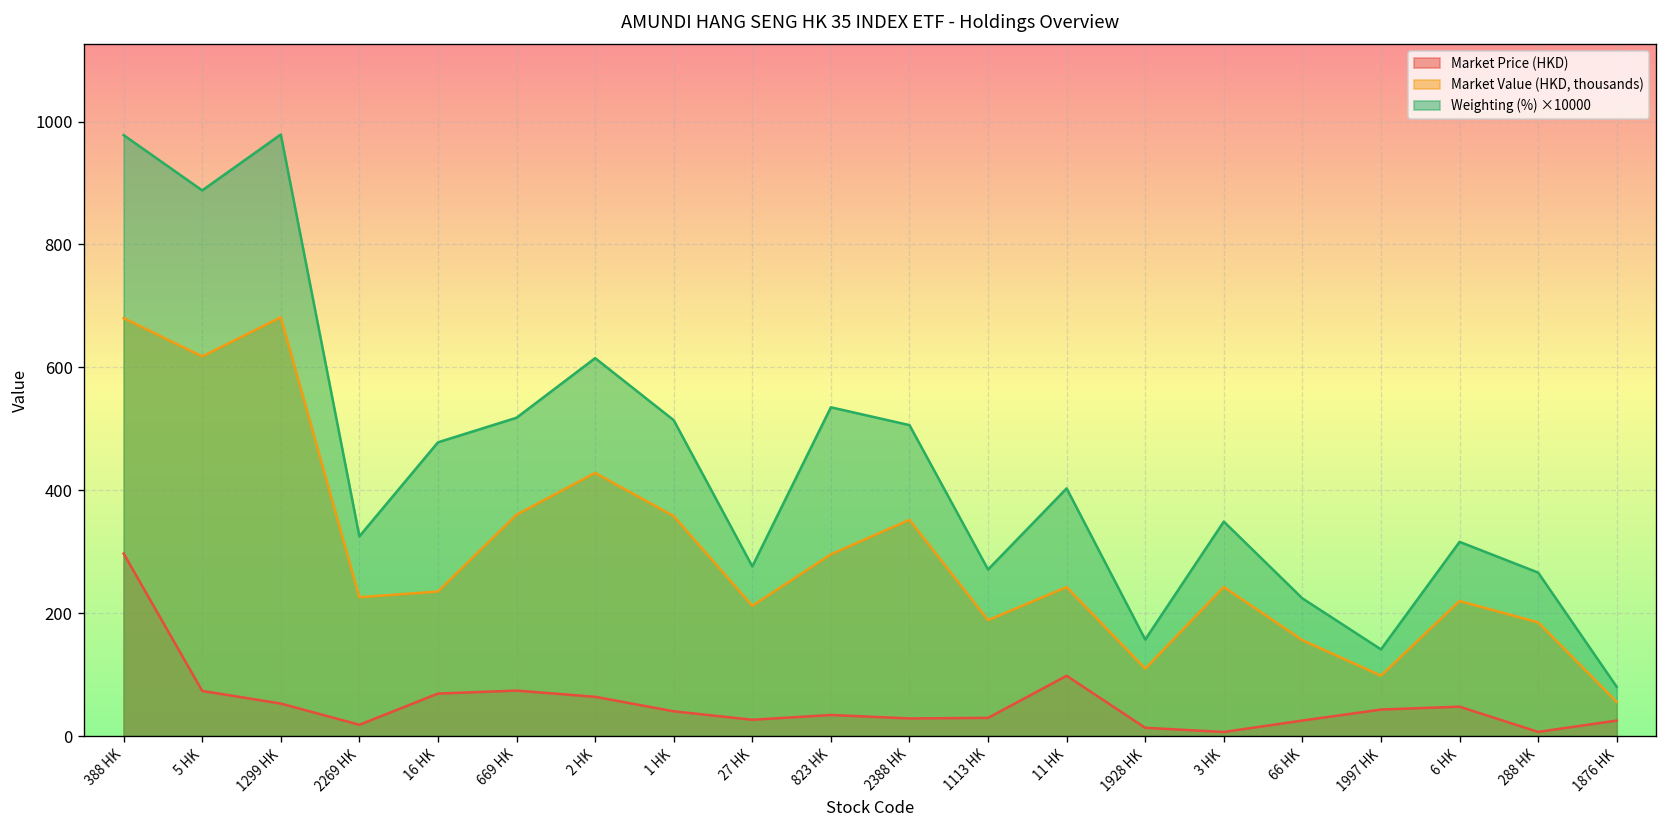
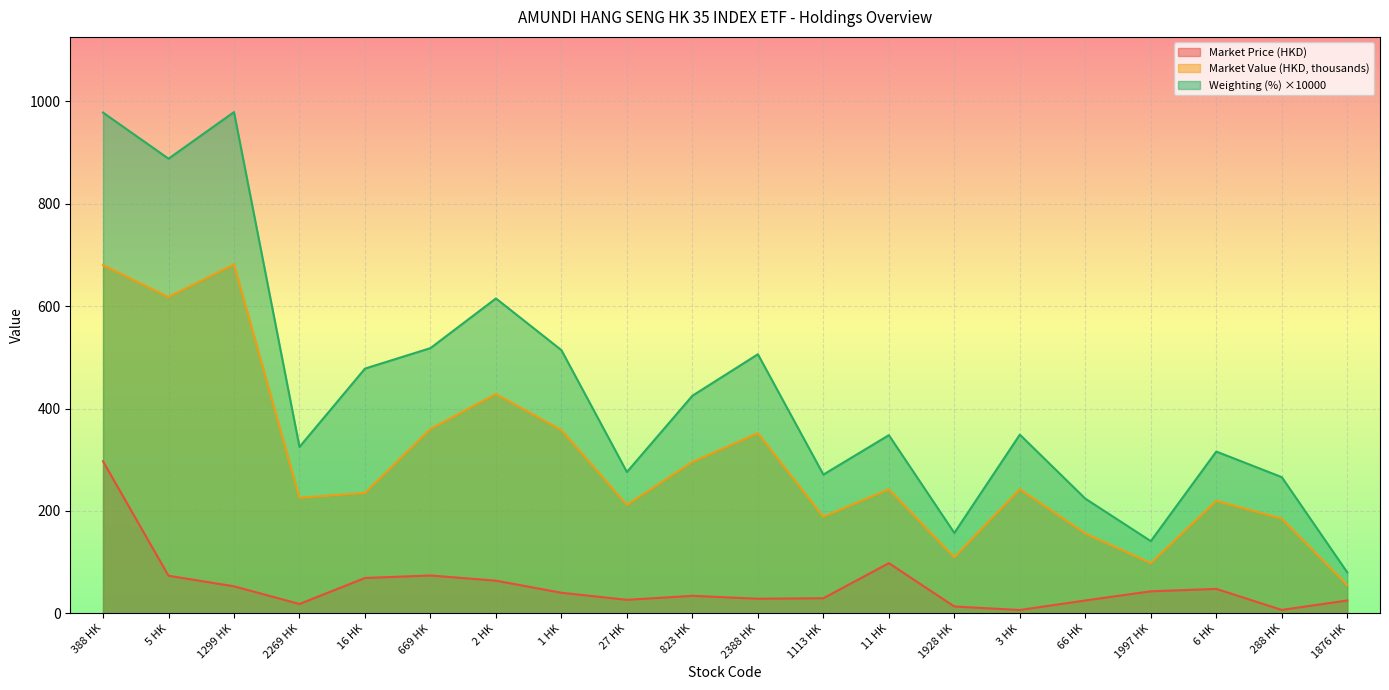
  {
    "Market Price (HKD)": {
      "388 HK": 300,
      "5 HK": 70,
      "1299 HK": 50,
      "2269 HK": 20,
      "16 HK": 70,
      "669 HK": 70,
      "2 HK": 60,
      "1 HK": 40,
      "27 HK": 30,
      "823 HK": 30,
      "2388 HK": 30,
      "1113 HK": 30,
      "11 HK": 100,
      "1928 HK": 10,
      "3 HK": 10,
      "66 HK": 30,
      "1997 HK": 40,
      "6 HK": 50,
      "288 HK": 10,
      "1876 HK": 30
    },
    "Market Value (HKD, thousands)": {
      "388 HK": 680,
      "5 HK": 620,
      "1299 HK": 680,
      "2269 HK": 230,
      "16 HK": 240,
      "669 HK": 360,
      "2 HK": 430,
      "1 HK": 360,
      "27 HK": 210,
      "823 HK": 300,
      "2388 HK": 350,
      "1113 HK": 190,
      "11 HK": 240,
      "1928 HK": 110,
      "3 HK": 240,
      "66 HK": 160,
      "1997 HK": 100,
      "6 HK": 220,
      "288 HK": 180,
      "1876 HK": 60
    },
    "Weighting (%) ×10000": {
      "388 HK": 980,
      "5 HK": 890,
      "1299 HK": 980,
      "2269 HK": 330,
      "16 HK": 480,
      "669 HK": 520,
      "2 HK": 620,
      "1 HK": 510,
      "27 HK": 280,
-     "823 HK": 540,
+     "823 HK": 430,
      "2388 HK": 510,
      "1113 HK": 270,
-     "11 HK": 400,
+     "11 HK": 350,
      "1928 HK": 160,
      "3 HK": 350,
      "66 HK": 220,
      "1997 HK": 140,
      "6 HK": 320,
      "288 HK": 270,
      "1876 HK": 80
    }
  }
